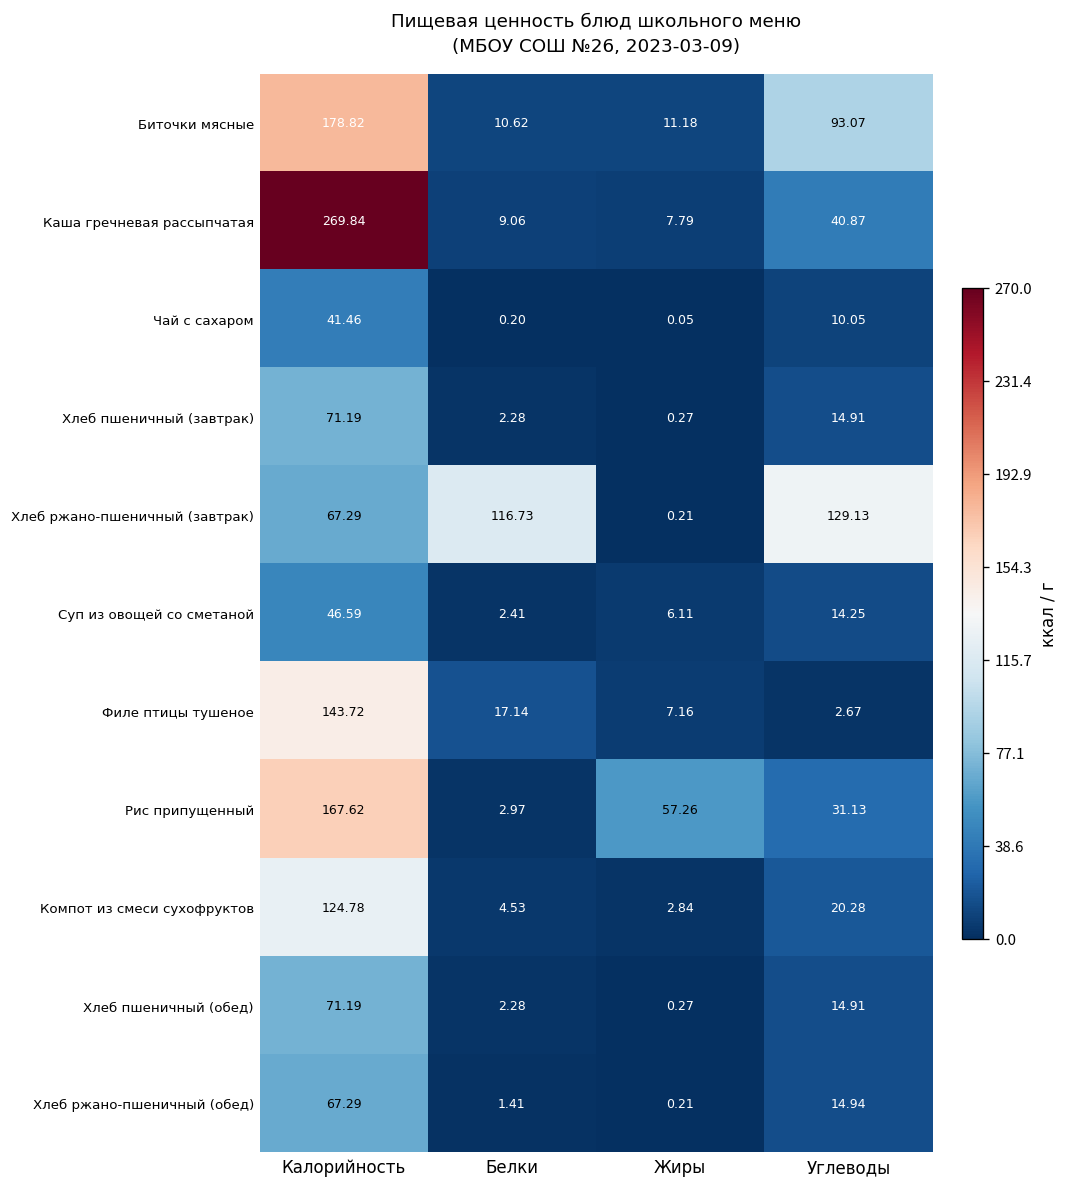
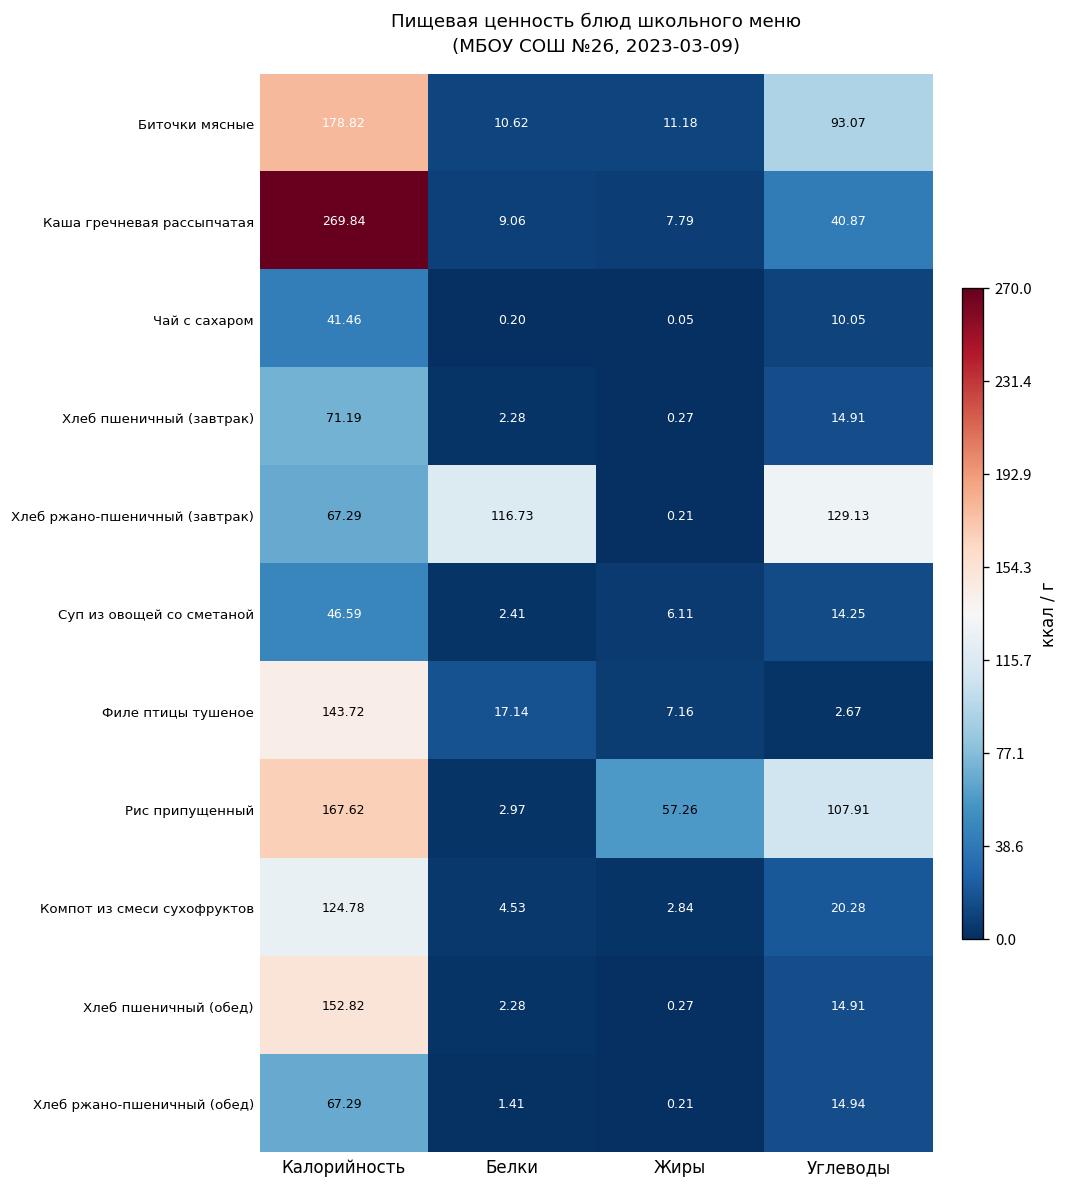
  {
    "Биточки мясные": {
      "Калорийность": 178.82,
      "Белки": 10.62,
      "Жиры": 11.18,
      "Углеводы": 93.07
    },
    "Каша гречневая рассыпчатая": {
      "Калорийность": 269.84,
      "Белки": 9.06,
      "Жиры": 7.79,
      "Углеводы": 40.87
    },
    "Чай с сахаром": {
      "Калорийность": 41.46,
      "Белки": 0.20,
      "Жиры": 0.05,
      "Углеводы": 10.05
    },
    "Хлеб пшеничный (завтрак)": {
      "Калорийность": 71.19,
      "Белки": 2.28,
      "Жиры": 0.27,
      "Углеводы": 14.91
    },
    "Хлеб ржано-пшеничный (завтрак)": {
      "Калорийность": 67.29,
      "Белки": 116.73,
      "Жиры": 0.21,
      "Углеводы": 129.13
    },
    "Суп из овощей со сметаной": {
      "Калорийность": 46.59,
      "Белки": 2.41,
      "Жиры": 6.11,
      "Углеводы": 14.25
    },
    "Филе птицы тушеное": {
      "Калорийность": 143.72,
      "Белки": 17.14,
      "Жиры": 7.16,
      "Углеводы": 2.67
    },
    "Рис припущенный": {
      "Калорийность": 167.62,
      "Белки": 2.97,
      "Жиры": 57.26,
-     "Углеводы": 31.13
+     "Углеводы": 107.91
    },
    "Компот из смеси сухофруктов": {
      "Калорийность": 124.78,
      "Белки": 4.53,
      "Жиры": 2.84,
      "Углеводы": 20.28
    },
    "Хлеб пшеничный (обед)": {
-     "Калорийность": 71.19,
+     "Калорийность": 152.82,
      "Белки": 2.28,
      "Жиры": 0.27,
      "Углеводы": 14.91
    },
    "Хлеб ржано-пшеничный (обед)": {
      "Калорийность": 67.29,
      "Белки": 1.41,
      "Жиры": 0.21,
      "Углеводы": 14.94
    }
  }
